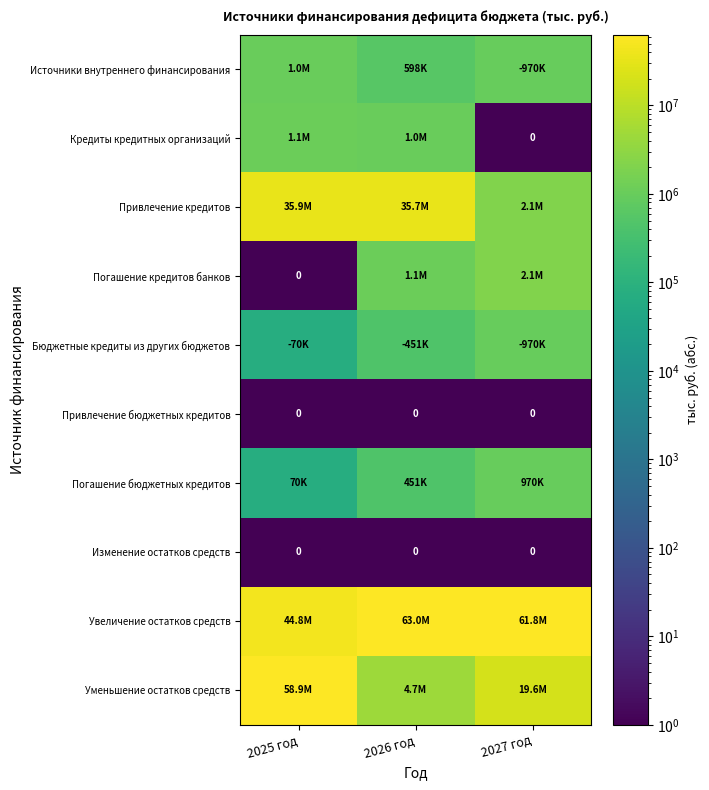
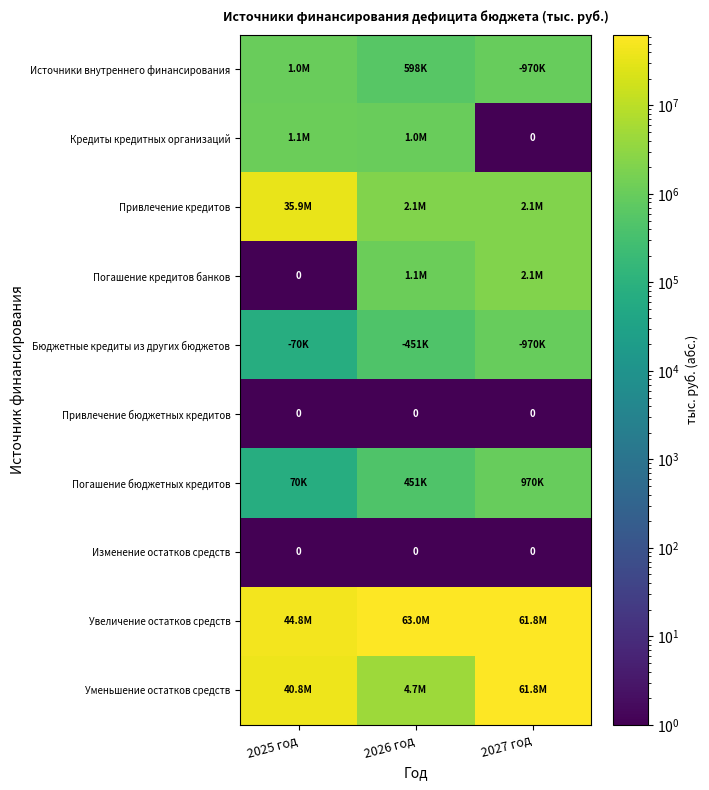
  {
    "Источники внутреннего финансирования": {
      "2025 год": "1.0M",
      "2026 год": "598K",
      "2027 год": "-970K"
    },
    "Кредиты кредитных организаций": {
      "2025 год": "1.1M",
      "2026 год": "1.0M",
      "2027 год": "0"
    },
    "Привлечение кредитов": {
      "2025 год": "35.9M",
-     "2026 год": "35.7M",
+     "2026 год": "2.1M",
      "2027 год": "2.1M"
    },
    "Погашение кредитов банков": {
      "2025 год": "0",
      "2026 год": "1.1M",
      "2027 год": "2.1M"
    },
    "Бюджетные кредиты из других бюджетов": {
      "2025 год": "-70K",
      "2026 год": "-451K",
      "2027 год": "-970K"
    },
    "Привлечение бюджетных кредитов": {
      "2025 год": "0",
      "2026 год": "0",
      "2027 год": "0"
    },
    "Погашение бюджетных кредитов": {
      "2025 год": "70K",
      "2026 год": "451K",
      "2027 год": "970K"
    },
    "Изменение остатков средств": {
      "2025 год": "0",
      "2026 год": "0",
      "2027 год": "0"
    },
    "Увеличение остатков средств": {
      "2025 год": "44.8M",
      "2026 год": "63.0M",
      "2027 год": "61.8M"
    },
    "Уменьшение остатков средств": {
-     "2025 год": "58.9M",
+     "2025 год": "40.8M",
      "2026 год": "4.7M",
-     "2027 год": "19.6M"
+     "2027 год": "61.8M"
    }
  }
